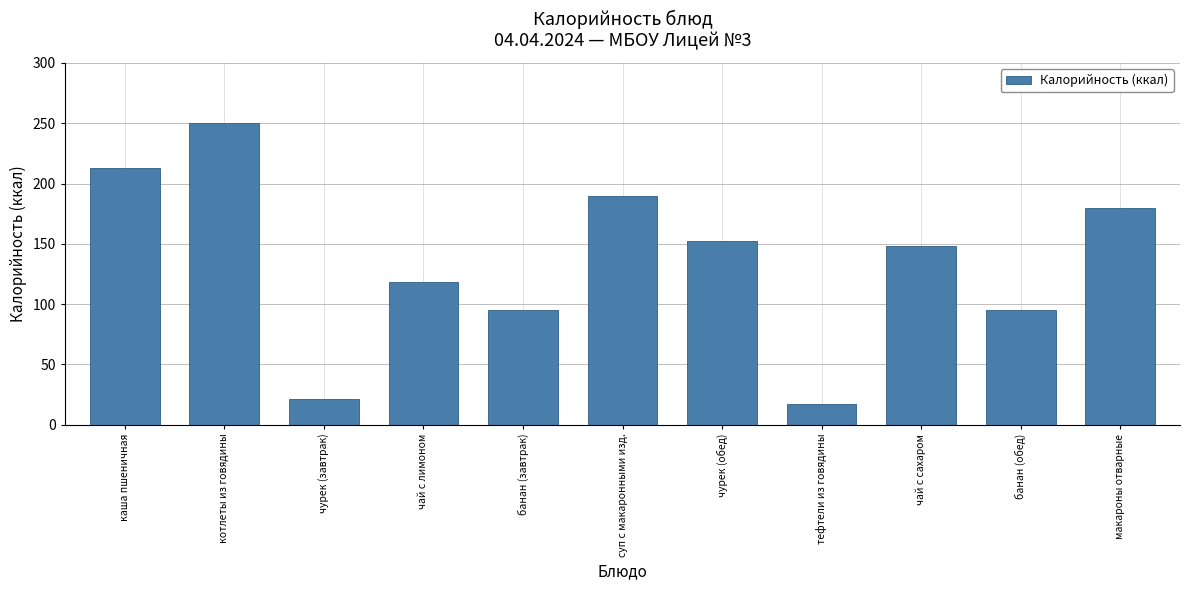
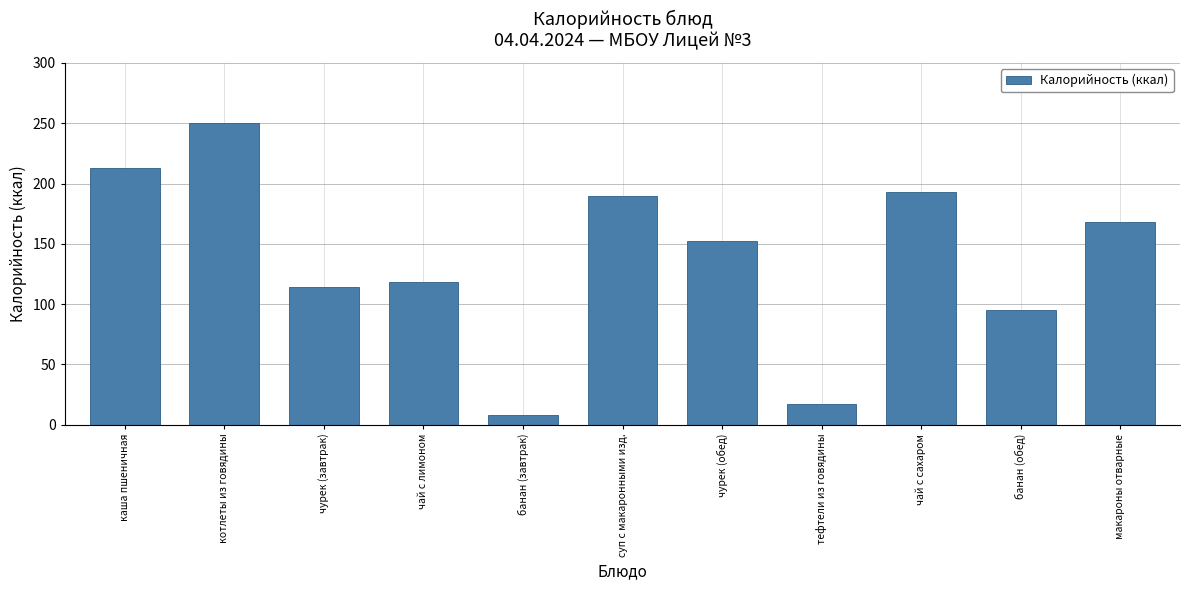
  {
    "каша пшеничная": 213,
    "котлеты из говядины": 250,
-   "чурек (завтрак)": 21,
+   "чурек (завтрак)": 114,
    "чай с лимоном": 118,
-   "банан (завтрак)": 95,
+   "банан (завтрак)": 8,
    "суп с макаронными изд.": 190,
    "чурек (обед)": 152,
    "тефтели из говядины": 17,
-   "чай с сахаром": 148,
+   "чай с сахаром": 193,
    "банан (обед)": 95,
-   "макароны отварные": 180
+   "макароны отварные": 168
  }
